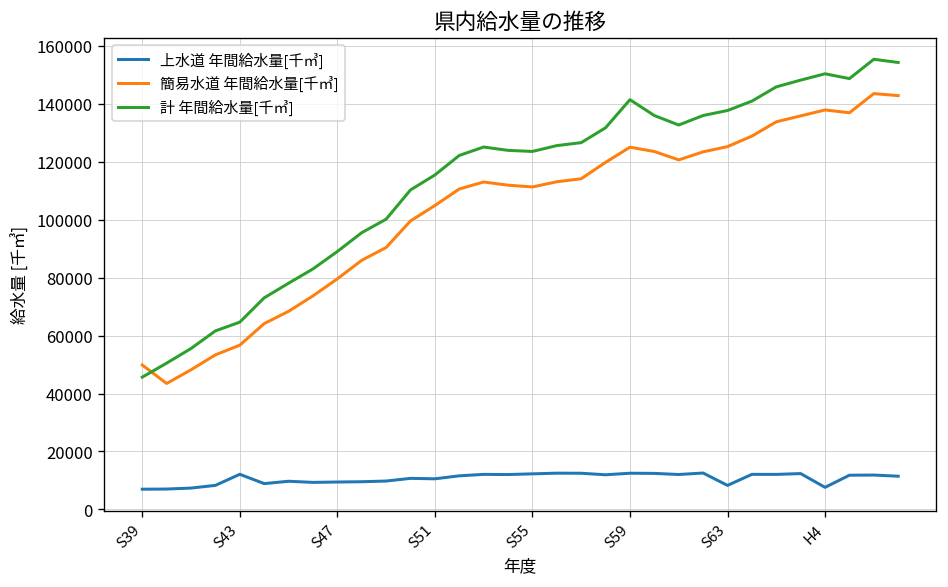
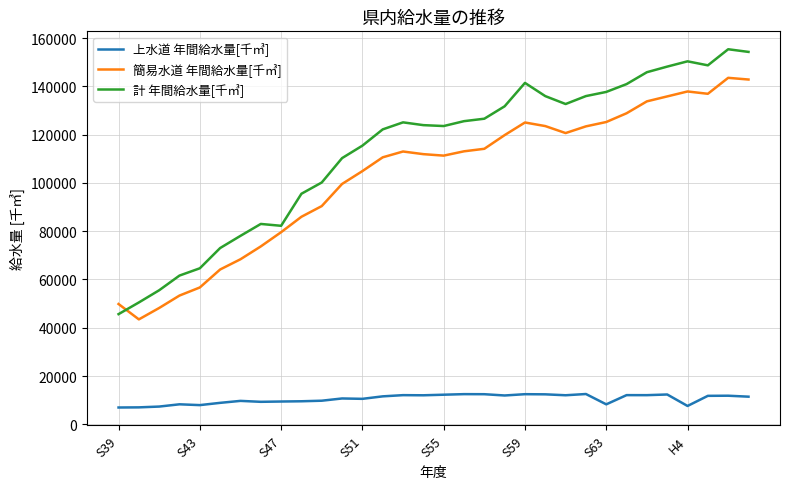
  {
    "上水道 年間給水量[千㎥]": {
      "S39": 7000,
-     "S43": 12000,
+     "S43": 8000,
      "S47": 9000,
      "S51": 11000,
      "S55": 12000,
      "S59": 12000,
      "S63": 8000,
      "H4": 8000
    },
    "簡易水道 年間給水量[千㎥]": {
      "S39": 50000,
      "S43": 57000,
      "S47": 80000,
      "S51": 105000,
      "S55": 111000,
      "S59": 125000,
      "S63": 125000,
      "H4": 138000
    },
    "計 年間給水量[千㎥]": {
      "S39": 46000,
      "S43": 65000,
-     "S47": 89000,
+     "S47": 82000,
      "S51": 115000,
      "S55": 124000,
      "S59": 141000,
      "S63": 138000,
      "H4": 150000
    }
  }
